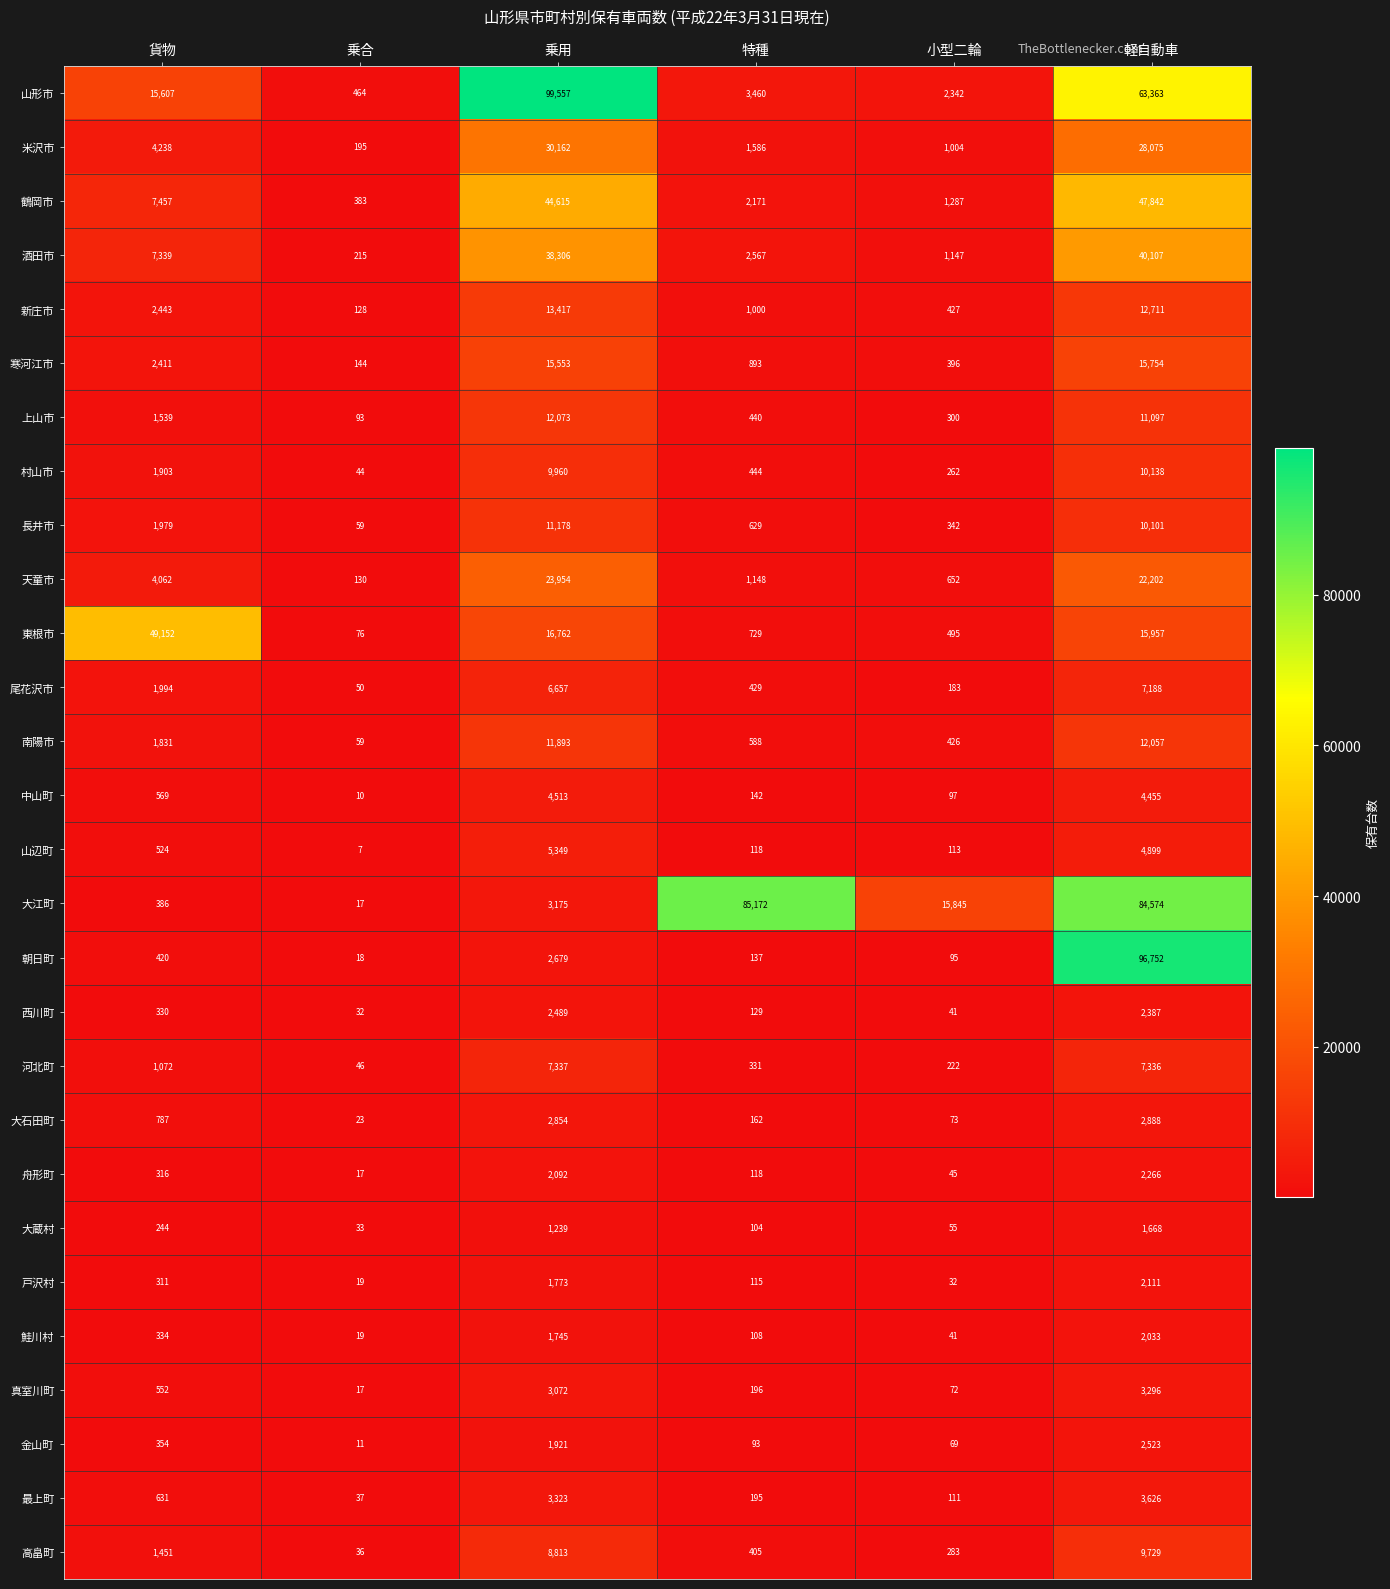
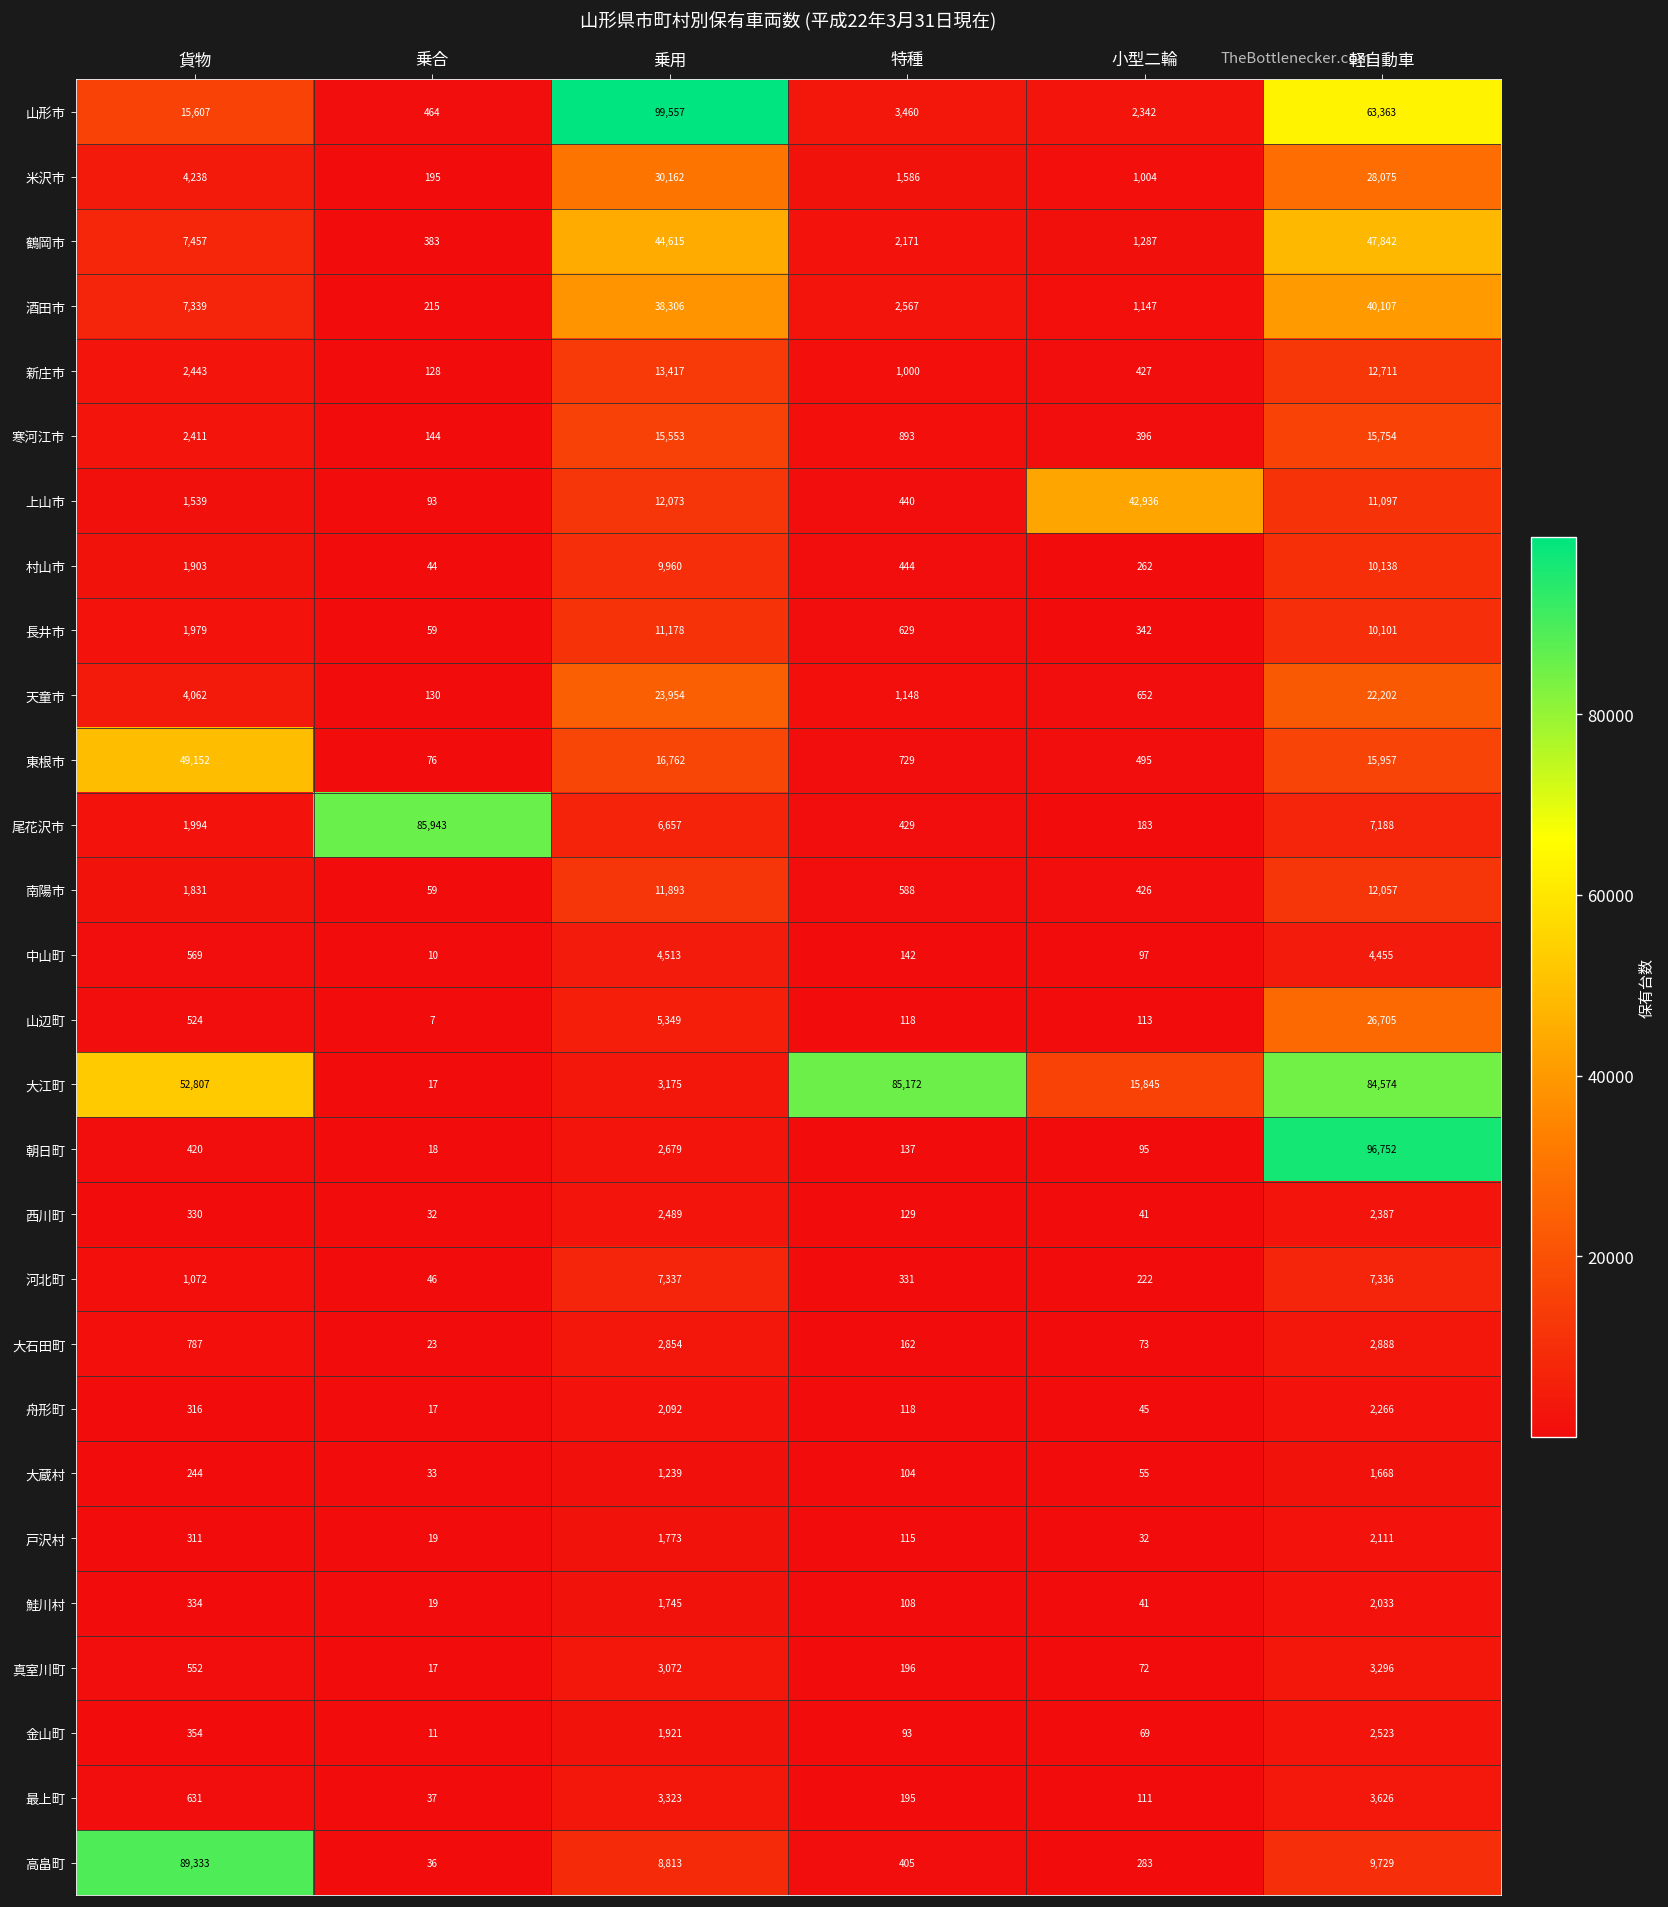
  {
    "山形市": {
      "貨物": "15,607",
      "乗合": "464",
      "乗用": "99,557",
      "特種": "3,460",
      "小型二輪": "2,342",
      "軽自動車": "63,363"
    },
    "米沢市": {
      "貨物": "4,238",
      "乗合": "195",
      "乗用": "30,162",
      "特種": "1,586",
      "小型二輪": "1,004",
      "軽自動車": "28,075"
    },
    "鶴岡市": {
      "貨物": "7,457",
      "乗合": "383",
      "乗用": "44,615",
      "特種": "2,171",
      "小型二輪": "1,287",
      "軽自動車": "47,842"
    },
    "酒田市": {
      "貨物": "7,339",
      "乗合": "215",
      "乗用": "38,306",
      "特種": "2,567",
      "小型二輪": "1,147",
      "軽自動車": "40,107"
    },
    "新庄市": {
      "貨物": "2,443",
      "乗合": "128",
      "乗用": "13,417",
      "特種": "1,000",
      "小型二輪": "427",
      "軽自動車": "12,711"
    },
    "寒河江市": {
      "貨物": "2,411",
      "乗合": "144",
      "乗用": "15,553",
      "特種": "893",
      "小型二輪": "396",
      "軽自動車": "15,754"
    },
    "上山市": {
      "貨物": "1,539",
      "乗合": "93",
      "乗用": "12,073",
      "特種": "440",
-     "小型二輪": "300",
+     "小型二輪": "42,936",
      "軽自動車": "11,097"
    },
    "村山市": {
      "貨物": "1,903",
      "乗合": "44",
      "乗用": "9,960",
      "特種": "444",
      "小型二輪": "262",
      "軽自動車": "10,138"
    },
    "長井市": {
      "貨物": "1,979",
      "乗合": "59",
      "乗用": "11,178",
      "特種": "629",
      "小型二輪": "342",
      "軽自動車": "10,101"
    },
    "天童市": {
      "貨物": "4,062",
      "乗合": "130",
      "乗用": "23,954",
      "特種": "1,148",
      "小型二輪": "652",
      "軽自動車": "22,202"
    },
    "東根市": {
      "貨物": "49,152",
      "乗合": "76",
      "乗用": "16,762",
      "特種": "729",
      "小型二輪": "495",
      "軽自動車": "15,957"
    },
    "尾花沢市": {
      "貨物": "1,994",
-     "乗合": "50",
+     "乗合": "85,943",
      "乗用": "6,657",
      "特種": "429",
      "小型二輪": "183",
      "軽自動車": "7,188"
    },
    "南陽市": {
      "貨物": "1,831",
      "乗合": "59",
      "乗用": "11,893",
      "特種": "588",
      "小型二輪": "426",
      "軽自動車": "12,057"
    },
    "中山町": {
      "貨物": "569",
      "乗合": "10",
      "乗用": "4,513",
      "特種": "142",
      "小型二輪": "97",
      "軽自動車": "4,455"
    },
    "山辺町": {
      "貨物": "524",
      "乗合": "7",
      "乗用": "5,349",
      "特種": "118",
      "小型二輪": "113",
-     "軽自動車": "4,899"
+     "軽自動車": "26,705"
    },
    "大江町": {
-     "貨物": "386",
+     "貨物": "52,807",
      "乗合": "17",
      "乗用": "3,175",
      "特種": "85,172",
      "小型二輪": "15,845",
      "軽自動車": "84,574"
    },
    "朝日町": {
      "貨物": "420",
      "乗合": "18",
      "乗用": "2,679",
      "特種": "137",
      "小型二輪": "95",
      "軽自動車": "96,752"
    },
    "西川町": {
      "貨物": "330",
      "乗合": "32",
      "乗用": "2,489",
      "特種": "129",
      "小型二輪": "41",
      "軽自動車": "2,387"
    },
    "河北町": {
      "貨物": "1,072",
      "乗合": "46",
      "乗用": "7,337",
      "特種": "331",
      "小型二輪": "222",
      "軽自動車": "7,336"
    },
    "大石田町": {
      "貨物": "787",
      "乗合": "23",
      "乗用": "2,854",
      "特種": "162",
      "小型二輪": "73",
      "軽自動車": "2,888"
    },
    "舟形町": {
      "貨物": "316",
      "乗合": "17",
      "乗用": "2,092",
      "特種": "118",
      "小型二輪": "45",
      "軽自動車": "2,266"
    },
    "大蔵村": {
      "貨物": "244",
      "乗合": "33",
      "乗用": "1,239",
      "特種": "104",
      "小型二輪": "55",
      "軽自動車": "1,668"
    },
    "戸沢村": {
      "貨物": "311",
      "乗合": "19",
      "乗用": "1,773",
      "特種": "115",
      "小型二輪": "32",
      "軽自動車": "2,111"
    },
    "鮭川村": {
      "貨物": "334",
      "乗合": "19",
      "乗用": "1,745",
      "特種": "108",
      "小型二輪": "41",
      "軽自動車": "2,033"
    },
    "真室川町": {
      "貨物": "552",
      "乗合": "17",
      "乗用": "3,072",
      "特種": "196",
      "小型二輪": "72",
      "軽自動車": "3,296"
    },
    "金山町": {
      "貨物": "354",
      "乗合": "11",
      "乗用": "1,921",
      "特種": "93",
      "小型二輪": "69",
      "軽自動車": "2,523"
    },
    "最上町": {
      "貨物": "631",
      "乗合": "37",
      "乗用": "3,323",
      "特種": "195",
      "小型二輪": "111",
      "軽自動車": "3,626"
    },
    "高畠町": {
-     "貨物": "1,451",
+     "貨物": "89,333",
      "乗合": "36",
      "乗用": "8,813",
      "特種": "405",
      "小型二輪": "283",
      "軽自動車": "9,729"
    }
  }
